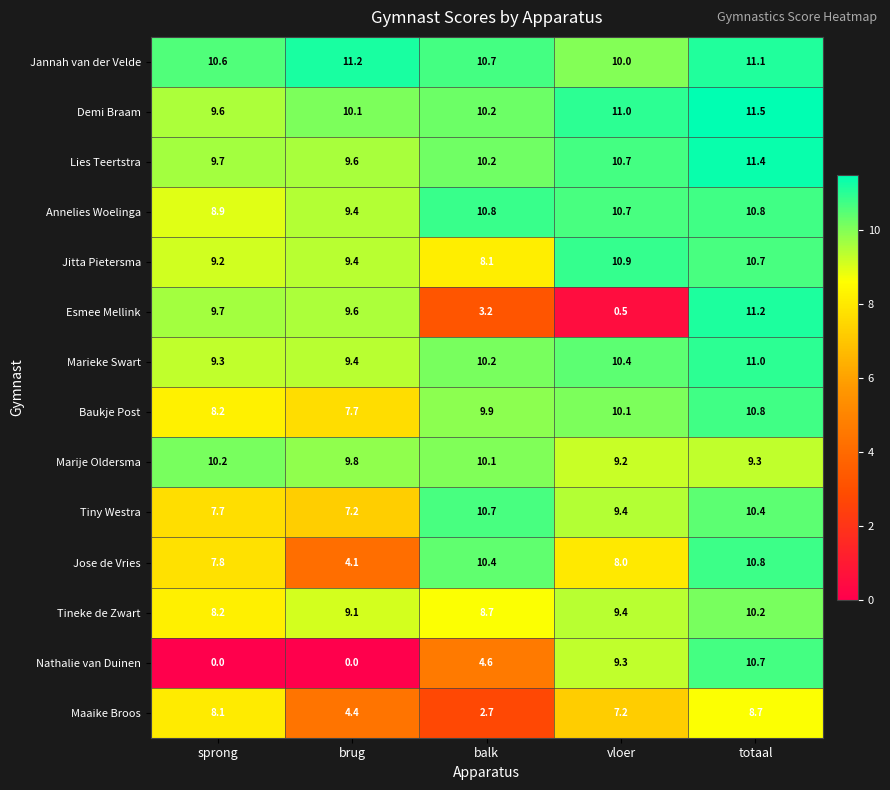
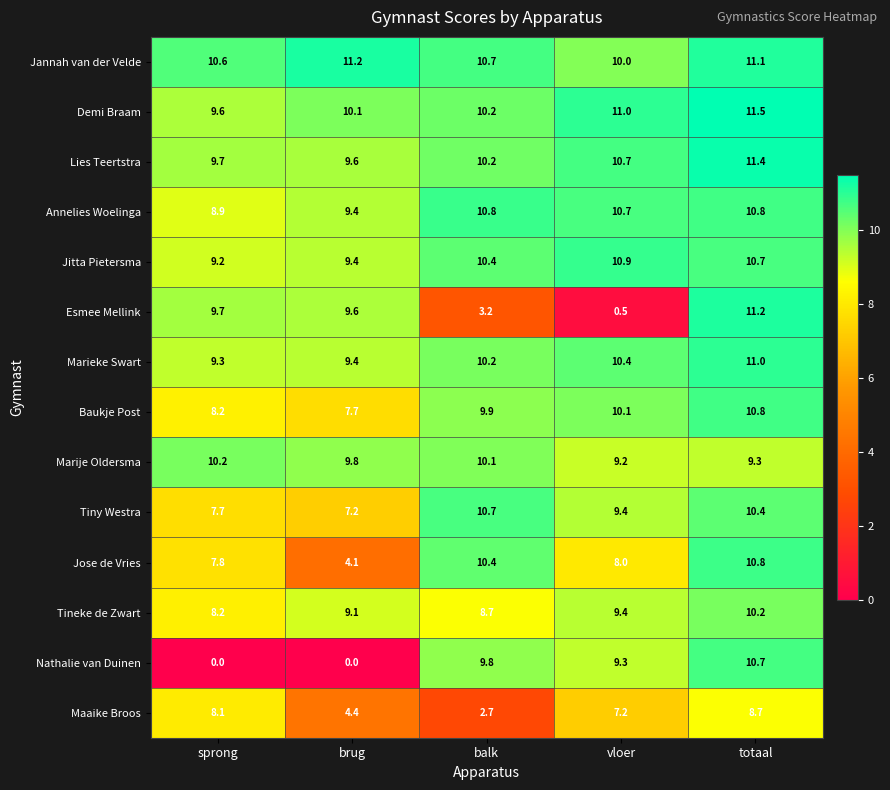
  {
    "Jannah van der Velde": {
      "sprong": 10.6,
      "brug": 11.2,
      "balk": 10.7,
      "vloer": 10.0,
      "totaal": 11.1
    },
    "Demi Braam": {
      "sprong": 9.6,
      "brug": 10.1,
      "balk": 10.2,
      "vloer": 11.0,
      "totaal": 11.5
    },
    "Lies Teertstra": {
      "sprong": 9.7,
      "brug": 9.6,
      "balk": 10.2,
      "vloer": 10.7,
      "totaal": 11.4
    },
    "Annelies Woelinga": {
      "sprong": 8.9,
      "brug": 9.4,
      "balk": 10.8,
      "vloer": 10.7,
      "totaal": 10.8
    },
    "Jitta Pietersma": {
      "sprong": 9.2,
      "brug": 9.4,
-     "balk": 8.1,
+     "balk": 10.4,
      "vloer": 10.9,
      "totaal": 10.7
    },
    "Esmee Mellink": {
      "sprong": 9.7,
      "brug": 9.6,
      "balk": 3.2,
      "vloer": 0.5,
      "totaal": 11.2
    },
    "Marieke Swart": {
      "sprong": 9.3,
      "brug": 9.4,
      "balk": 10.2,
      "vloer": 10.4,
      "totaal": 11.0
    },
    "Baukje Post": {
      "sprong": 8.2,
      "brug": 7.7,
      "balk": 9.9,
      "vloer": 10.1,
      "totaal": 10.8
    },
    "Marije Oldersma": {
      "sprong": 10.2,
      "brug": 9.8,
      "balk": 10.1,
      "vloer": 9.2,
      "totaal": 9.3
    },
    "Tiny Westra": {
      "sprong": 7.7,
      "brug": 7.2,
      "balk": 10.7,
      "vloer": 9.4,
      "totaal": 10.4
    },
    "Jose de Vries": {
      "sprong": 7.8,
      "brug": 4.1,
      "balk": 10.4,
      "vloer": 8.0,
      "totaal": 10.8
    },
    "Tineke de Zwart": {
      "sprong": 8.2,
      "brug": 9.1,
      "balk": 8.7,
      "vloer": 9.4,
      "totaal": 10.2
    },
    "Nathalie van Duinen": {
      "sprong": 0.0,
      "brug": 0.0,
-     "balk": 4.6,
+     "balk": 9.8,
      "vloer": 9.3,
      "totaal": 10.7
    },
    "Maaike Broos": {
      "sprong": 8.1,
      "brug": 4.4,
      "balk": 2.7,
      "vloer": 7.2,
      "totaal": 8.7
    }
  }
